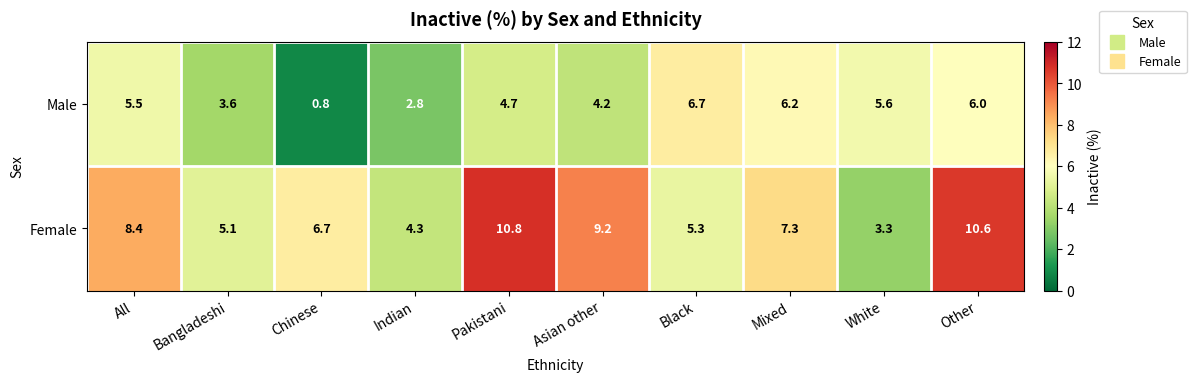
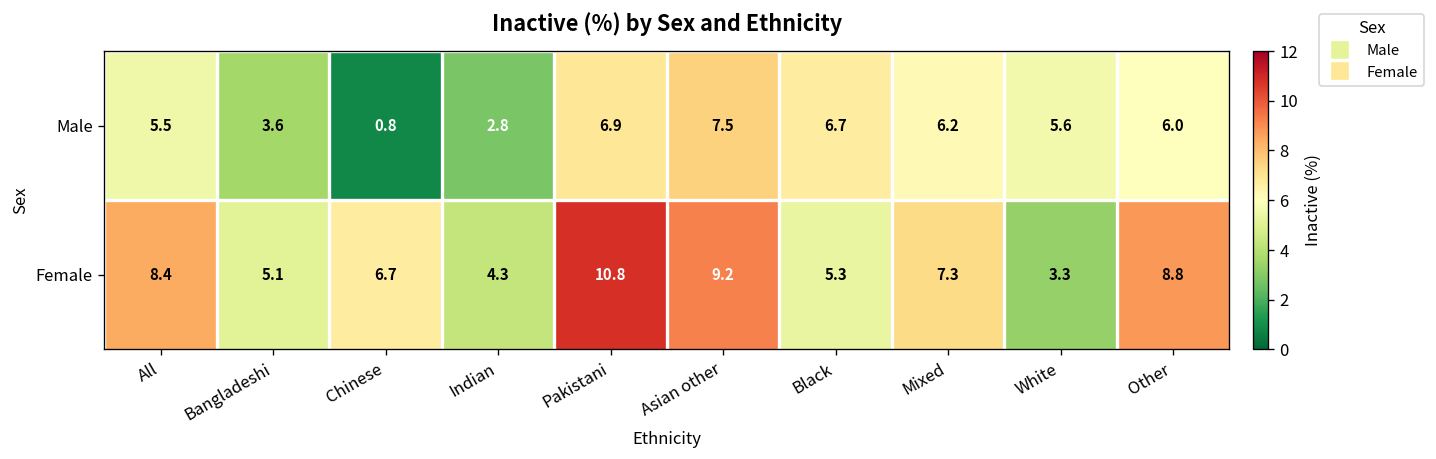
  {
    "Male": {
      "All": 5.5,
      "Bangladeshi": 3.6,
      "Chinese": 0.8,
      "Indian": 2.8,
-     "Pakistani": 4.7,
-     "Asian other": 4.2,
+     "Pakistani": 6.9,
+     "Asian other": 7.5,
      "Black": 6.7,
      "Mixed": 6.2,
      "White": 5.6,
      "Other": 6.0
    },
    "Female": {
      "All": 8.4,
      "Bangladeshi": 5.1,
      "Chinese": 6.7,
      "Indian": 4.3,
      "Pakistani": 10.8,
      "Asian other": 9.2,
      "Black": 5.3,
      "Mixed": 7.3,
      "White": 3.3,
-     "Other": 10.6
+     "Other": 8.8
    }
  }
